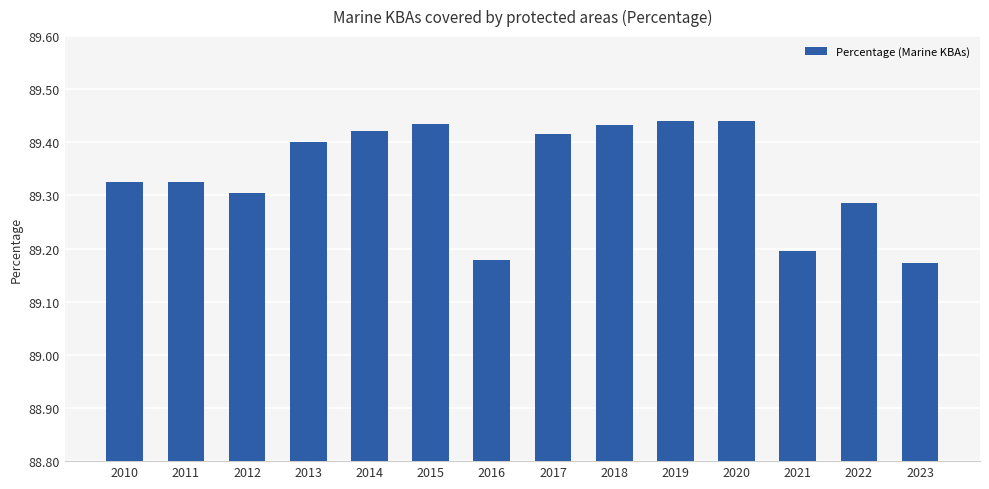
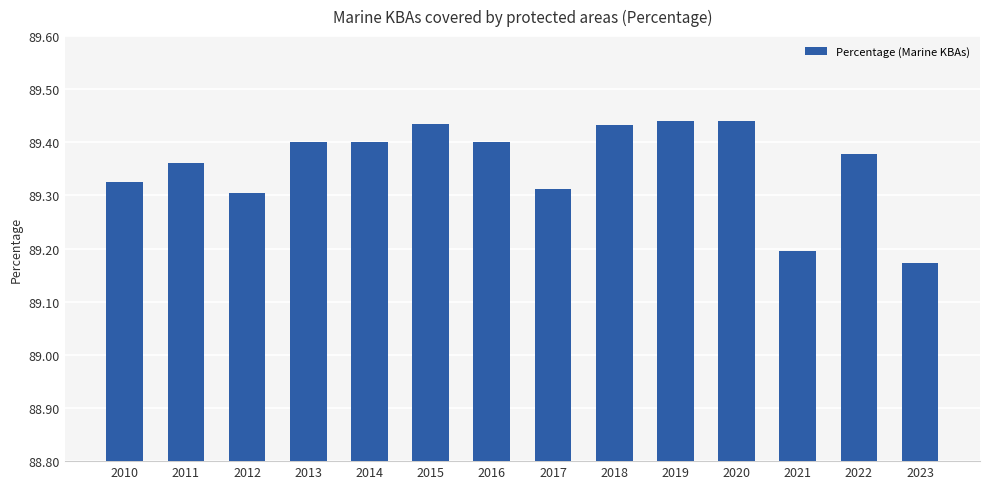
  {
    "2010": 89.33,
-   "2011": 89.33,
+   "2011": 89.36,
    "2012": 89.30,
    "2013": 89.40,
-   "2014": 89.42,
+   "2014": 89.40,
    "2015": 89.44,
-   "2016": 89.18,
-   "2017": 89.42,
+   "2016": 89.40,
+   "2017": 89.31,
    "2018": 89.43,
    "2019": 89.44,
    "2020": 89.44,
    "2021": 89.20,
-   "2022": 89.29,
+   "2022": 89.38,
    "2023": 89.17
  }
